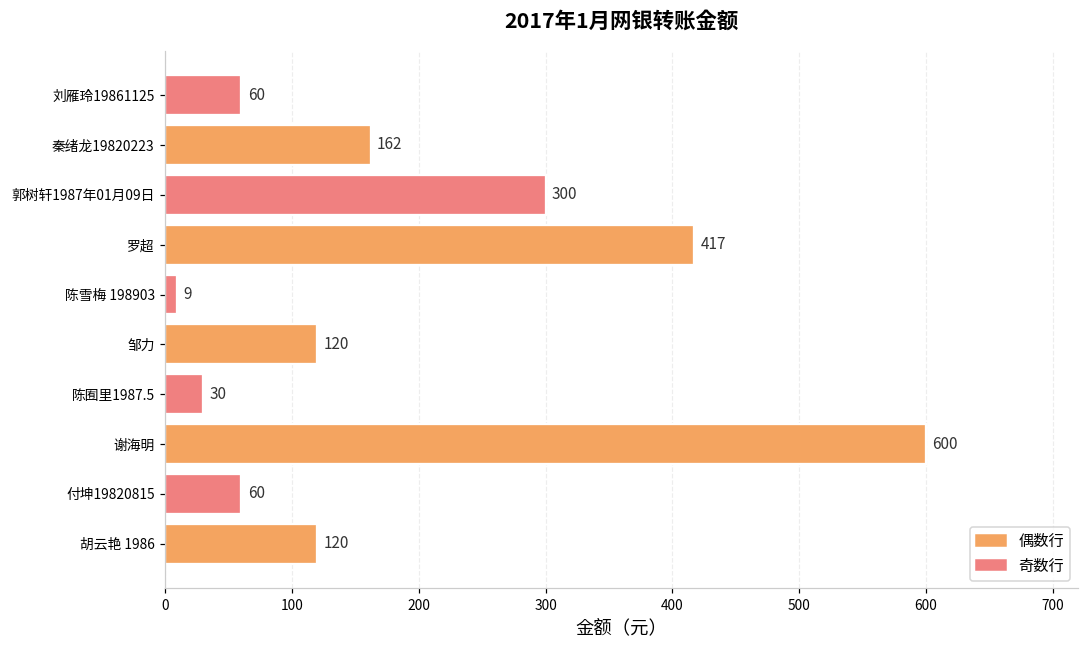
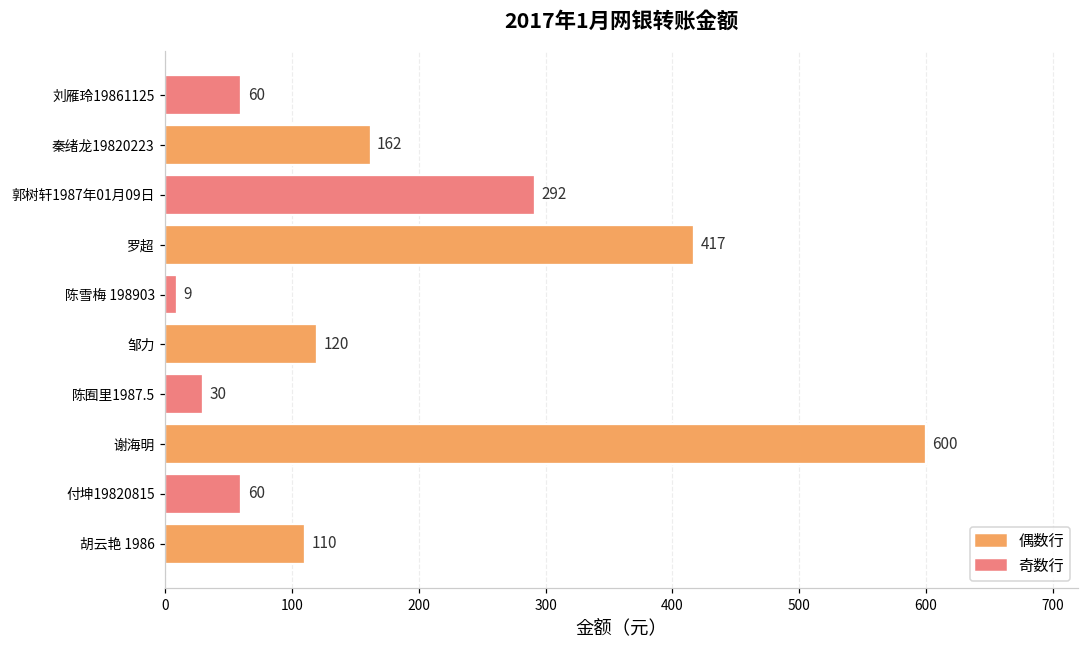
  {
    "刘雁玲19861125": 60,
    "秦绪龙19820223": 162,
-   "郭树轩1987年01月09日": 300,
+   "郭树轩1987年01月09日": 292,
    "罗超": 417,
    "陈雪梅 198903": 9,
    "邹力": 120,
    "陈囿里1987.5": 30,
    "谢海明": 600,
    "付坤19820815": 60,
-   "胡云艳 1986": 120
+   "胡云艳 1986": 110
  }
